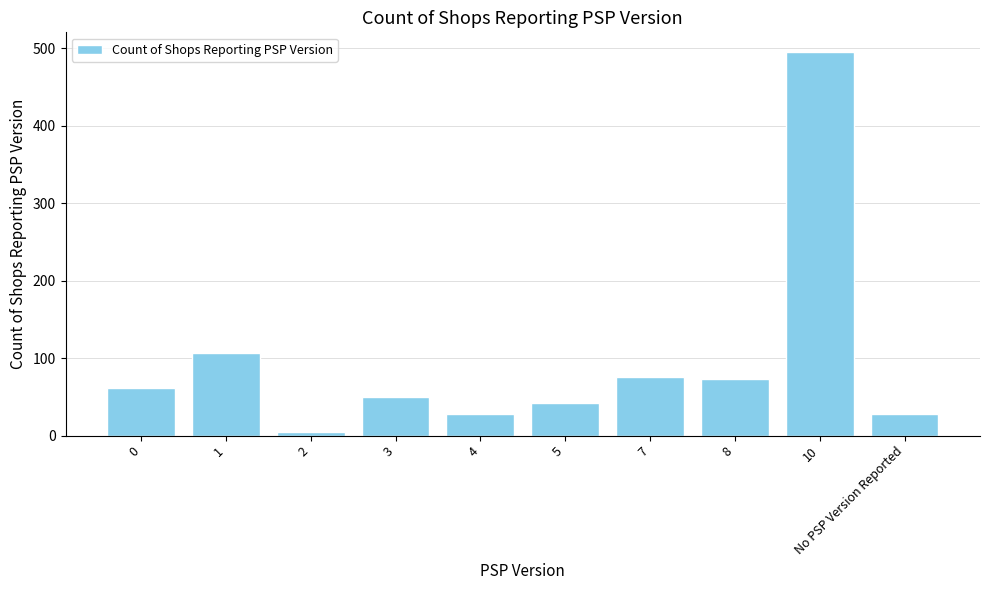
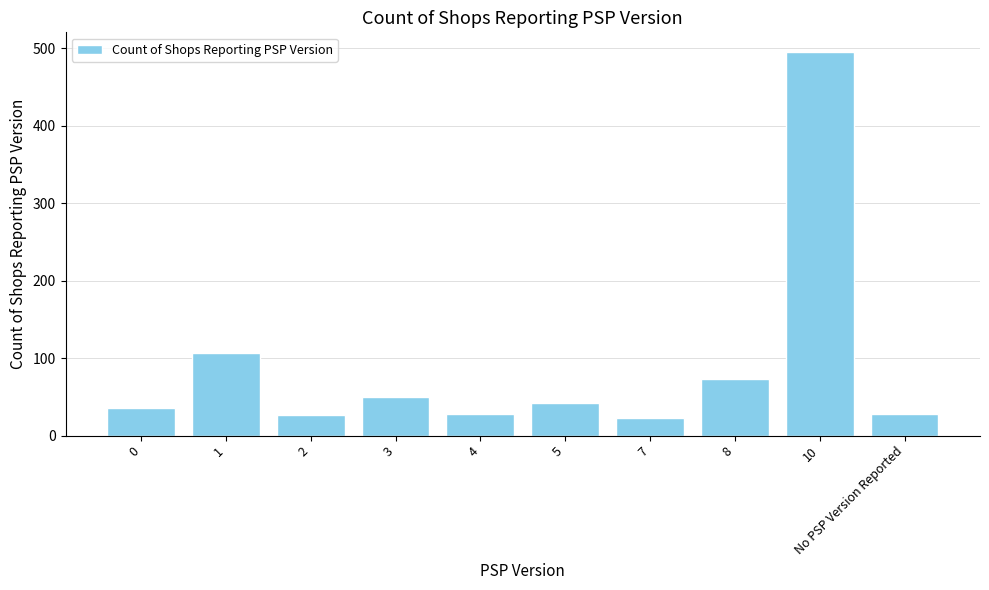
  {
-   "0": 60,
+   "0": 40,
    "1": 110,
-   "2": 10,
+   "2": 30,
    "3": 50,
    "4": 30,
    "5": 40,
-   "7": 80,
+   "7": 20,
    "8": 70,
    "10": 500,
    "No PSP Version Reported": 30
  }
